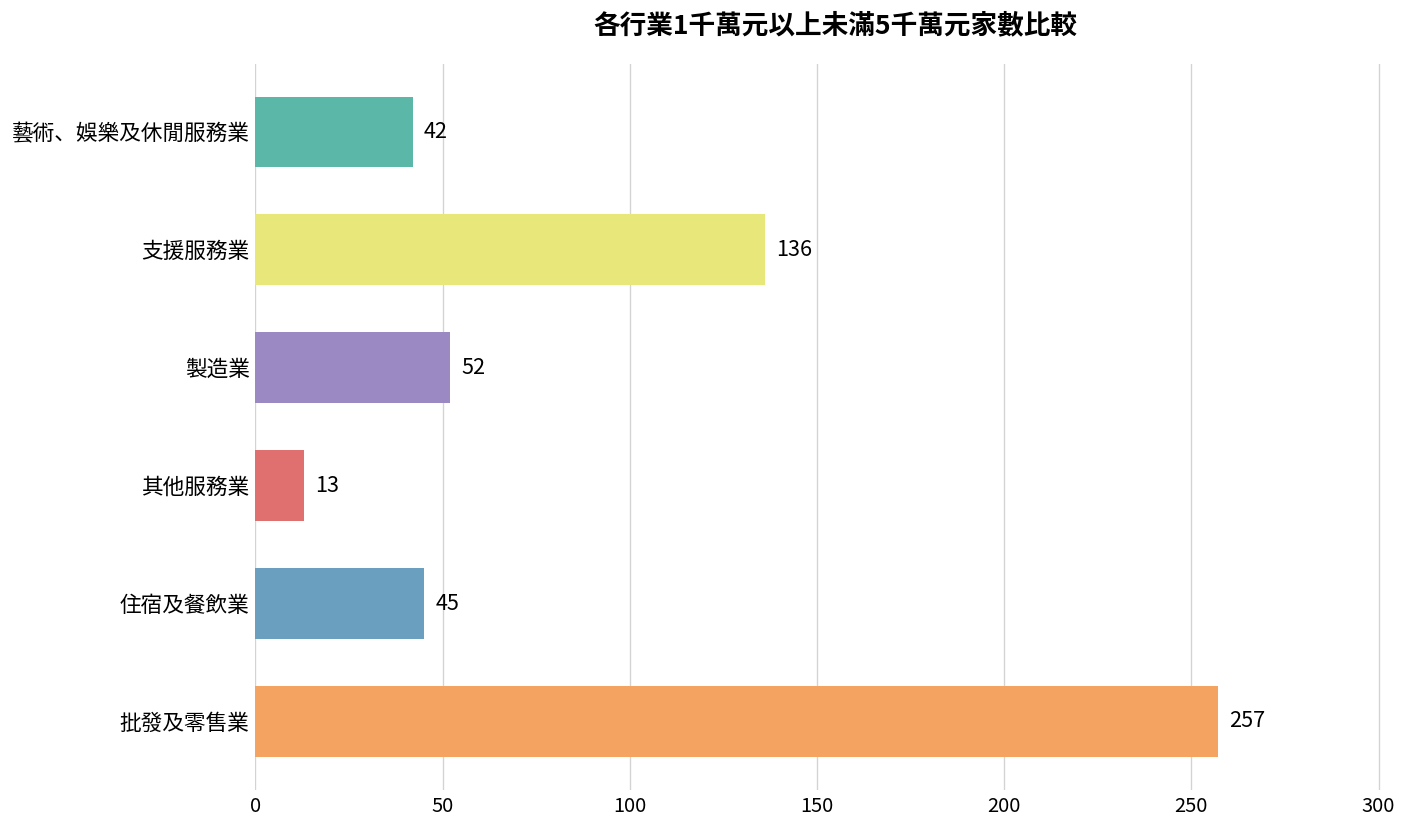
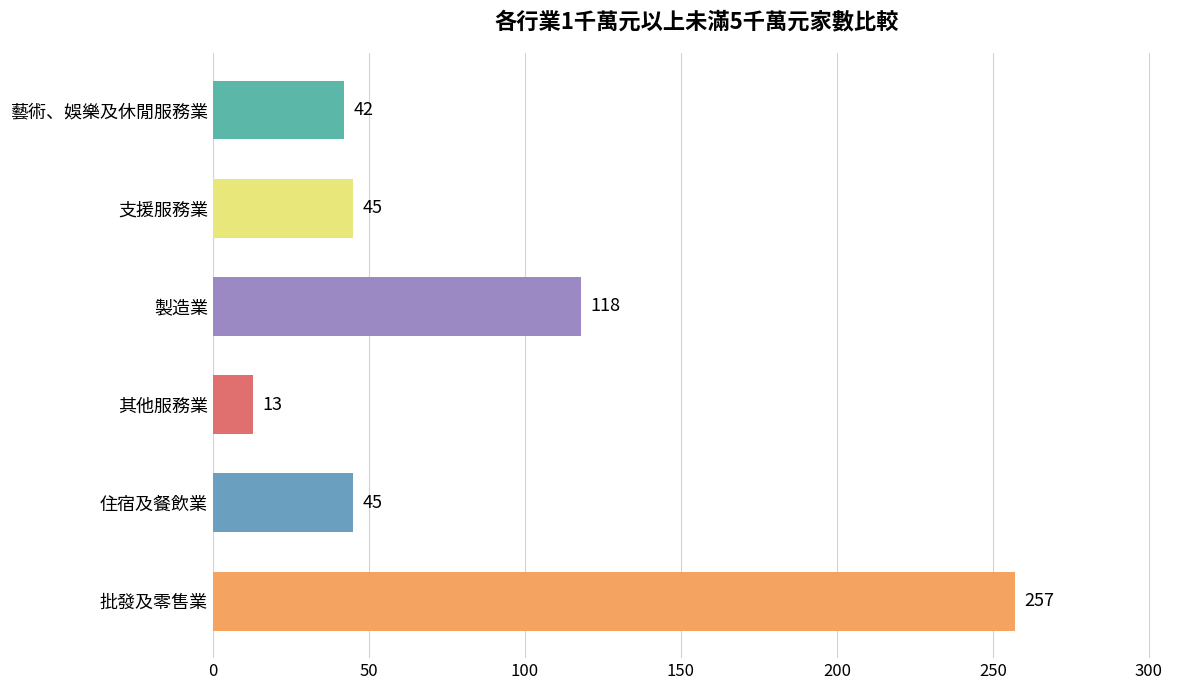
  {
    "藝術、娛樂及休閒服務業": 42,
-   "支援服務業": 136,
-   "製造業": 52,
+   "支援服務業": 45,
+   "製造業": 118,
    "其他服務業": 13,
    "住宿及餐飲業": 45,
    "批發及零售業": 257
  }
